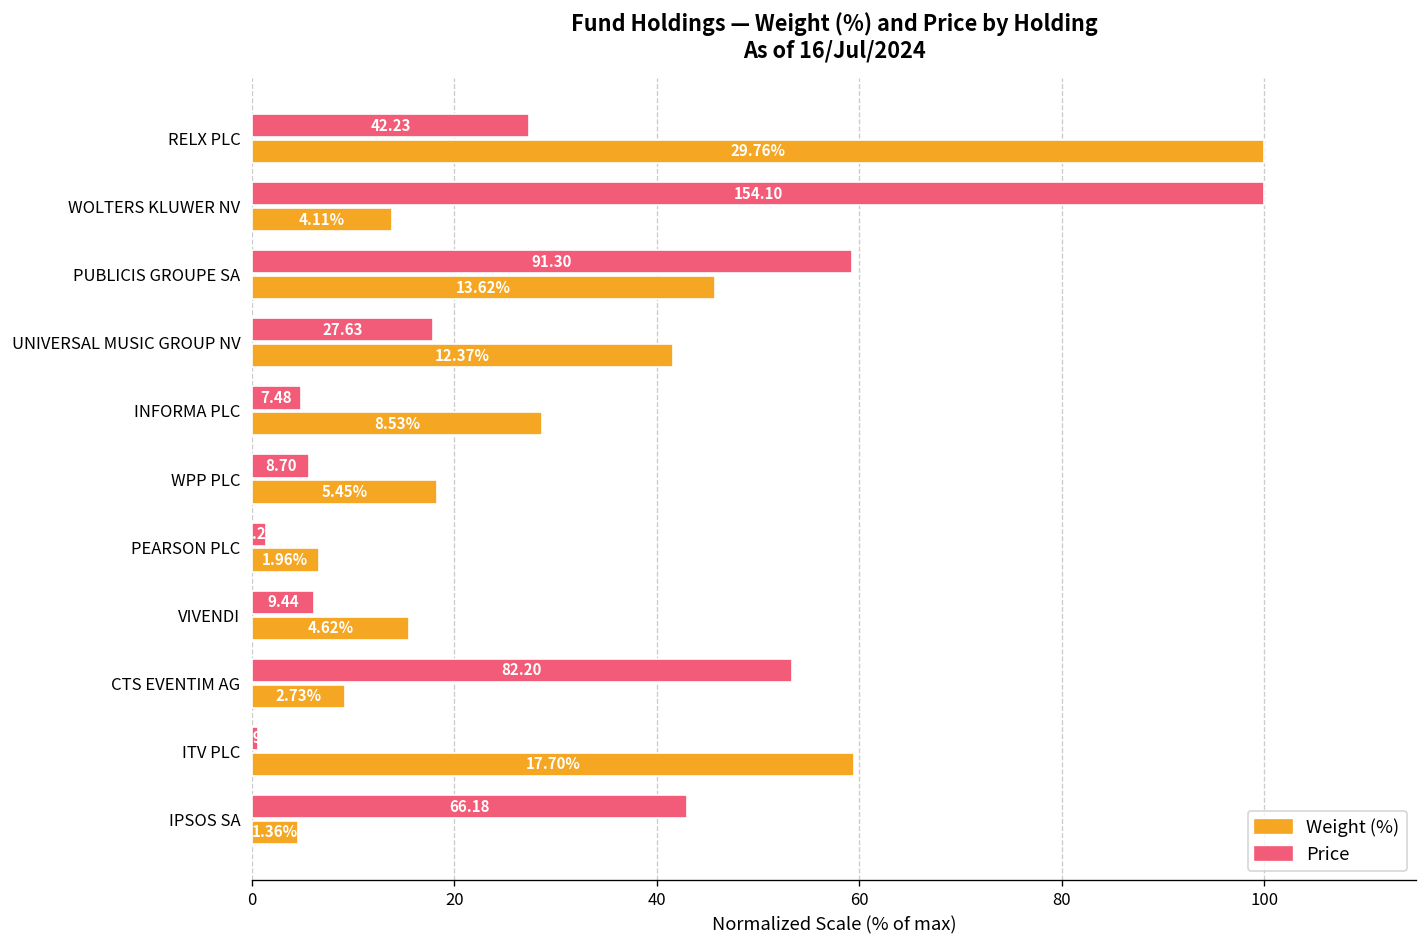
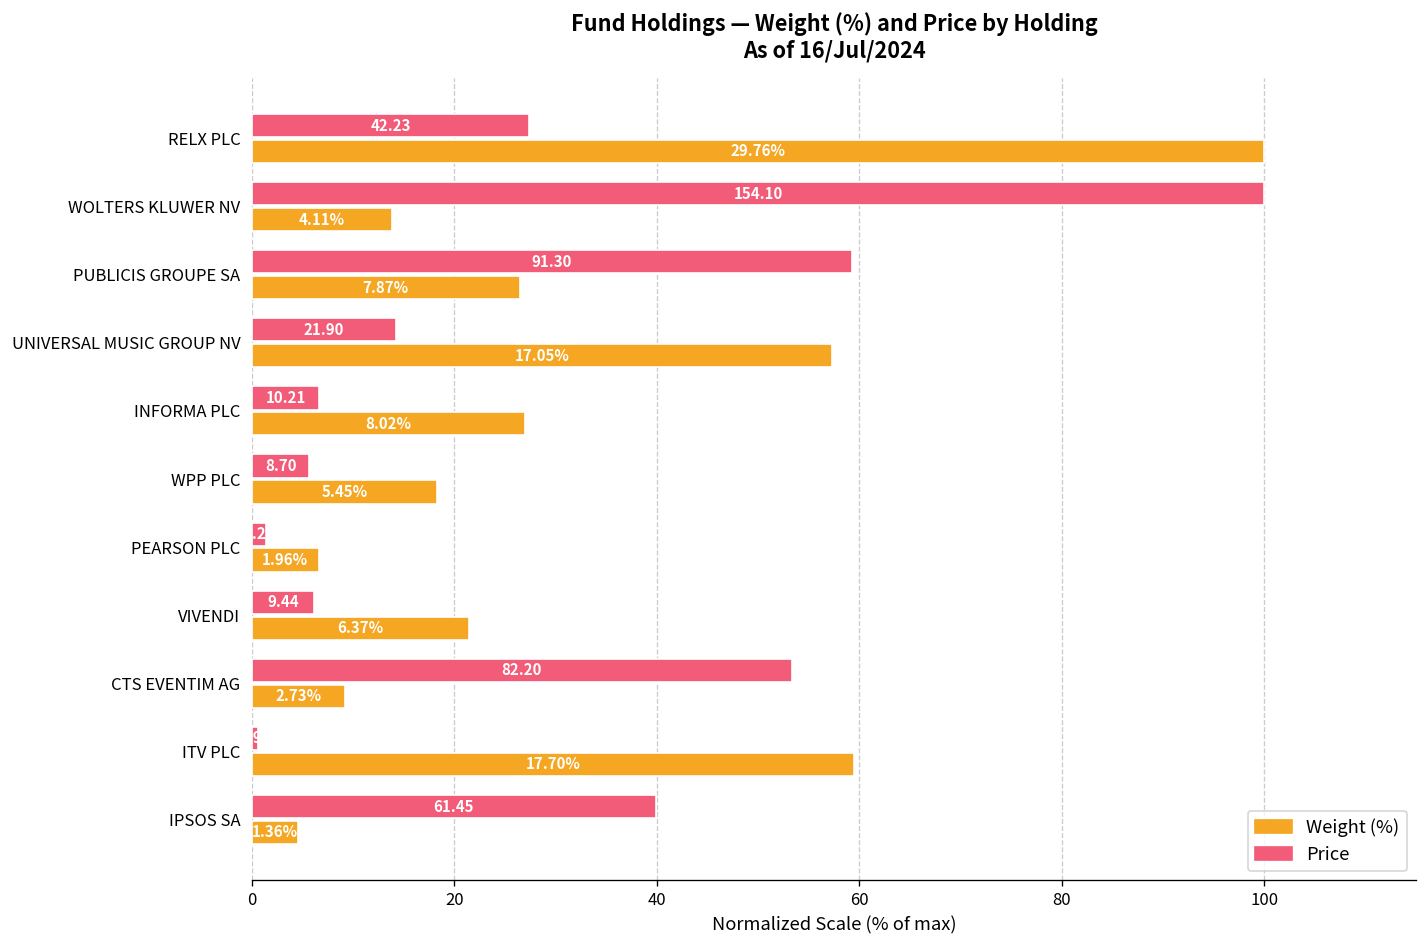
  {
    "Weight (%)": {
-     "PUBLICIS GROUPE SA": "13.62%",
-     "UNIVERSAL MUSIC GROUP NV": "12.37%",
-     "INFORMA PLC": "8.53%",
-     "VIVENDI": "4.62%"
+     "PUBLICIS GROUPE SA": "7.87%",
+     "UNIVERSAL MUSIC GROUP NV": "17.05%",
+     "INFORMA PLC": "8.02%",
+     "VIVENDI": "6.37%"
    },
    "Price": {
-     "UNIVERSAL MUSIC GROUP NV": "27.63",
-     "INFORMA PLC": "7.48",
-     "IPSOS SA": "66.18"
+     "UNIVERSAL MUSIC GROUP NV": "21.90",
+     "INFORMA PLC": "10.21",
+     "IPSOS SA": "61.45"
    }
  }
